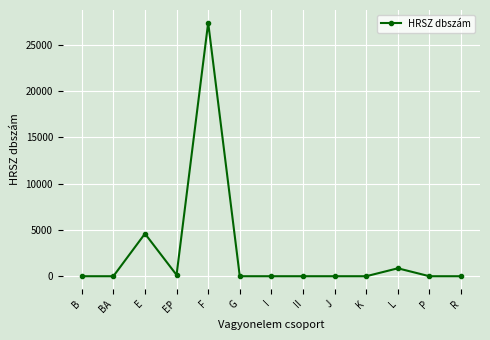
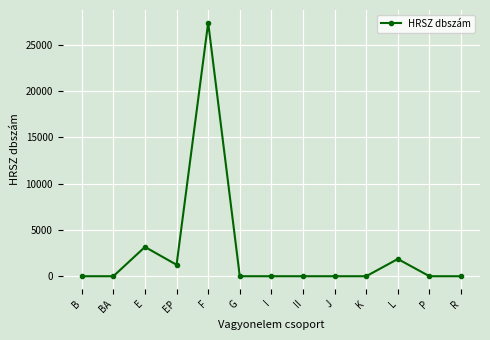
  {
    "B": 0,
    "BA": 0,
-   "E": 5000,
-   "EP": 0,
+   "E": 3000,
+   "EP": 1000,
    "F": 27000,
    "G": 0,
    "I": 0,
    "II": 0,
    "J": 0,
    "K": 0,
-   "L": 1000,
+   "L": 2000,
    "P": 0,
    "R": 0
  }
